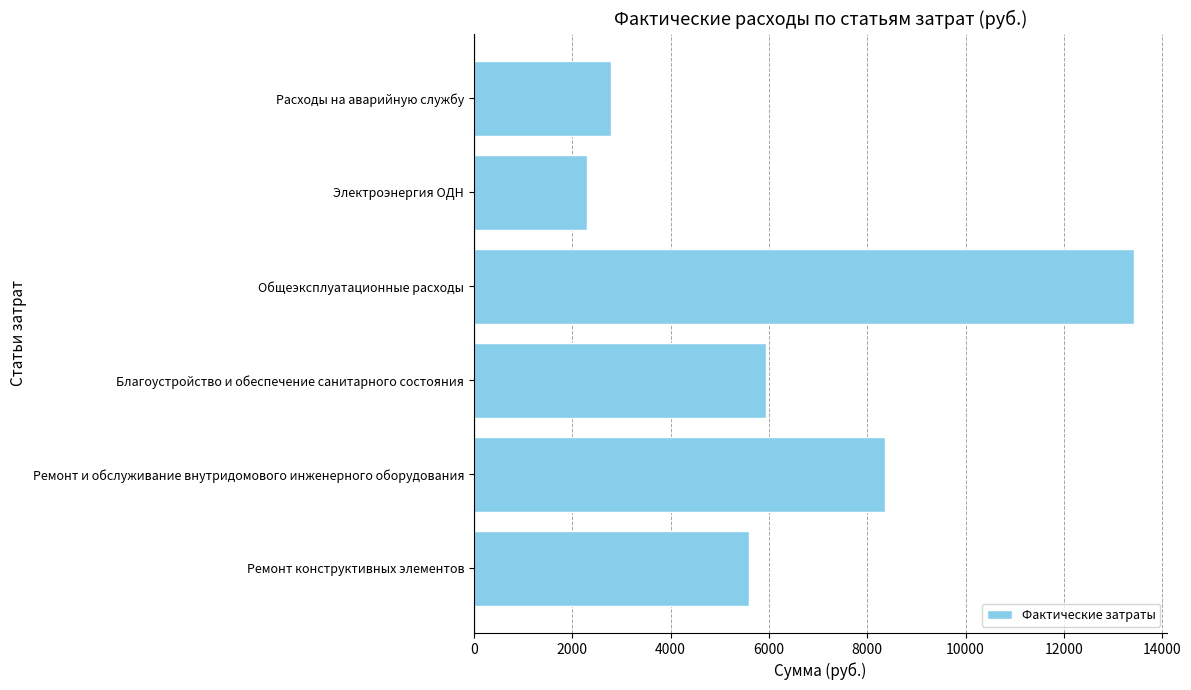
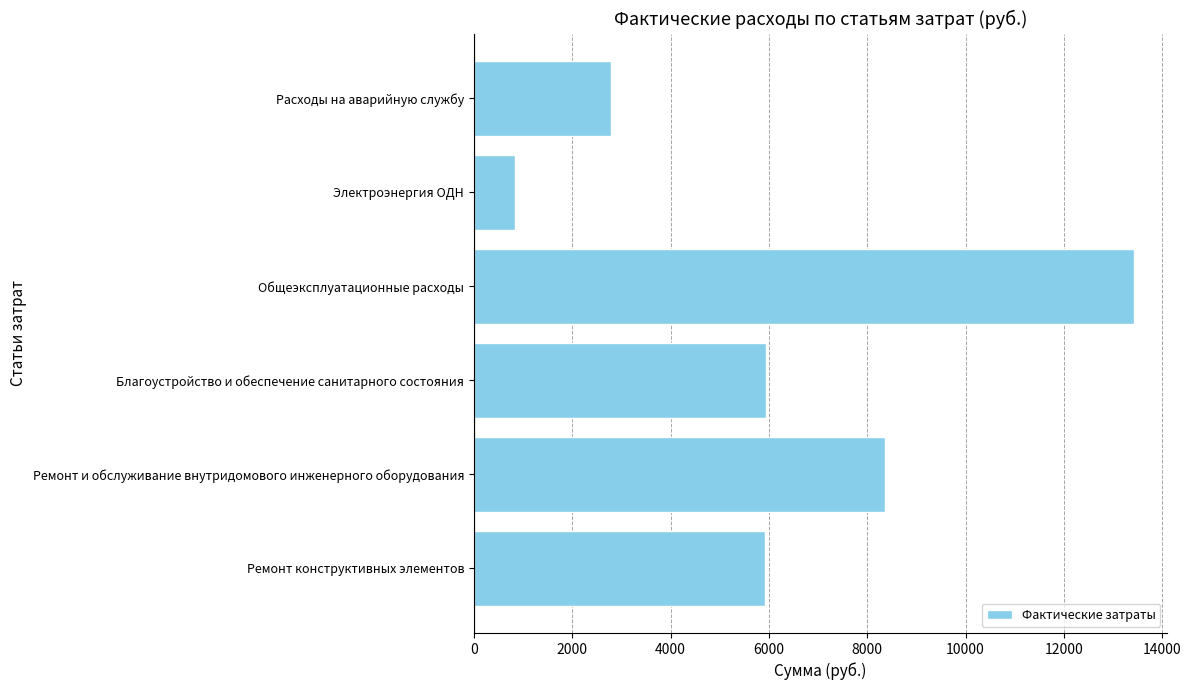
  {
    "Расходы на аварийную службу": 2800,
-   "Электроэнергия ОДН": 2300,
+   "Электроэнергия ОДН": 800,
    "Общеэксплуатационные расходы": 13400,
    "Благоустройство и обеспечение санитарного состояния": 5900,
    "Ремонт и обслуживание внутридомового инженерного оборудования": 8400,
-   "Ремонт конструктивных элементов": 5600
+   "Ремонт конструктивных элементов": 5900
  }
